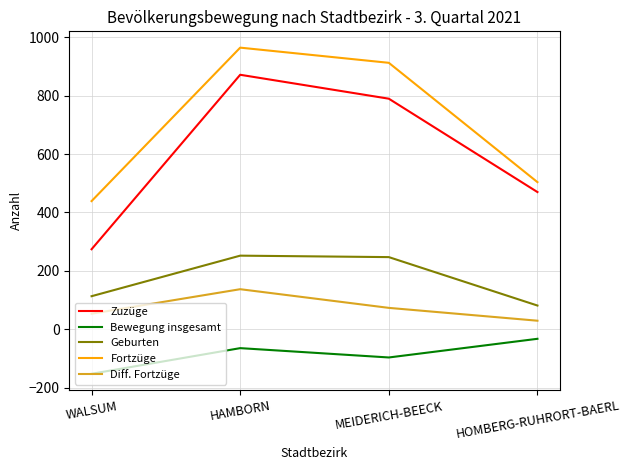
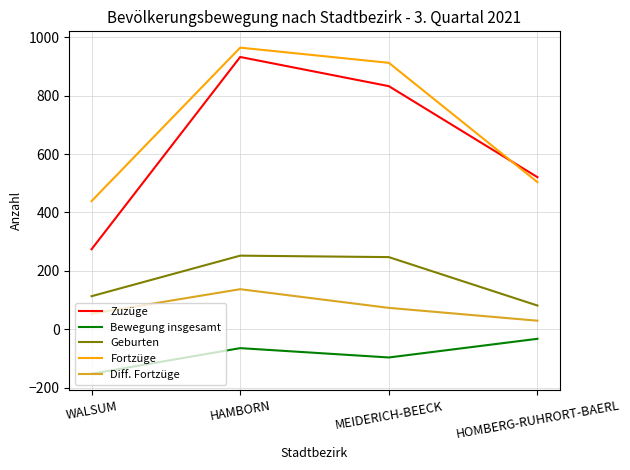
  {
    "Zuzüge": {
      "WALSUM": 270,
-     "HAMBORN": 870,
-     "MEIDERICH-BEECK": 790,
-     "HOMBERG-RUHRORT-BAERL": 470
+     "HAMBORN": 930,
+     "MEIDERICH-BEECK": 830,
+     "HOMBERG-RUHRORT-BAERL": 520
    },
    "Bewegung insgesamt": {
      "HAMBORN": -70,
      "MEIDERICH-BEECK": -100,
      "HOMBERG-RUHRORT-BAERL": -30
    },
    "Geburten": {
      "WALSUM": 110,
      "HAMBORN": 250,
      "MEIDERICH-BEECK": 250,
      "HOMBERG-RUHRORT-BAERL": 80
    }
  }
